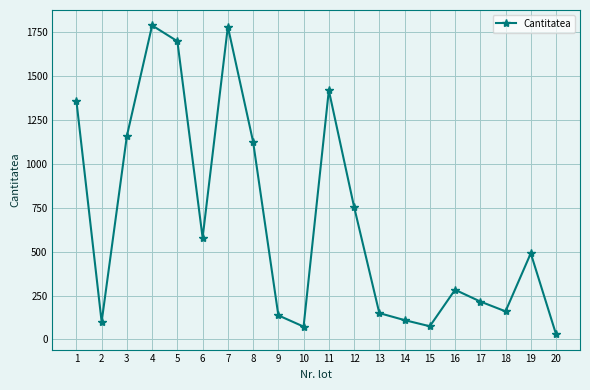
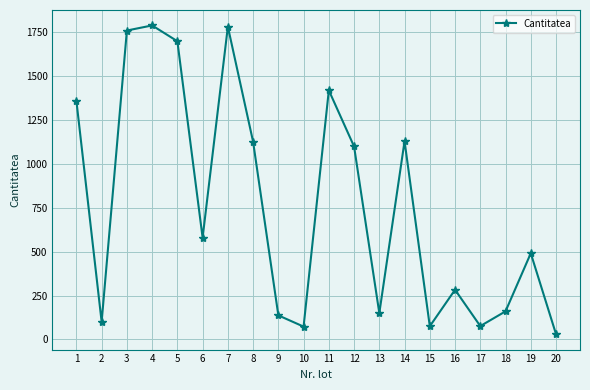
  {
    "1": 1360,
    "2": 100,
-   "3": 1160,
+   "3": 1760,
    "4": 1790,
    "5": 1700,
    "6": 580,
    "7": 1780,
    "8": 1130,
    "9": 140,
    "10": 70,
    "11": 1420,
-   "12": 760,
+   "12": 1100,
    "13": 150,
-   "14": 110,
+   "14": 1130,
    "15": 80,
    "16": 280,
-   "17": 220,
+   "17": 80,
    "18": 160,
    "19": 490,
    "20": 30
  }
